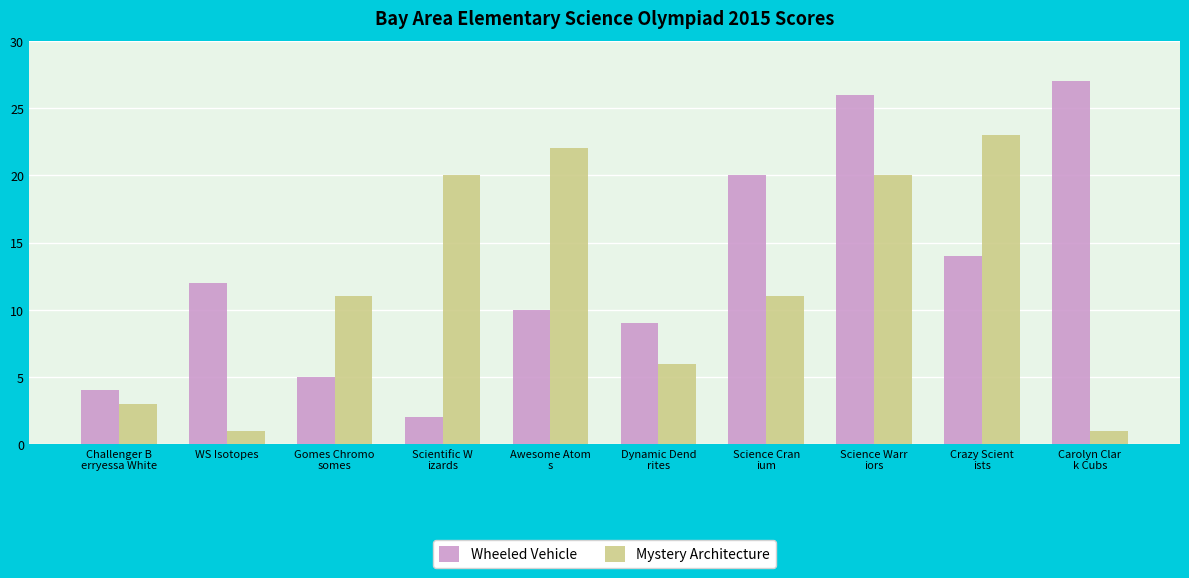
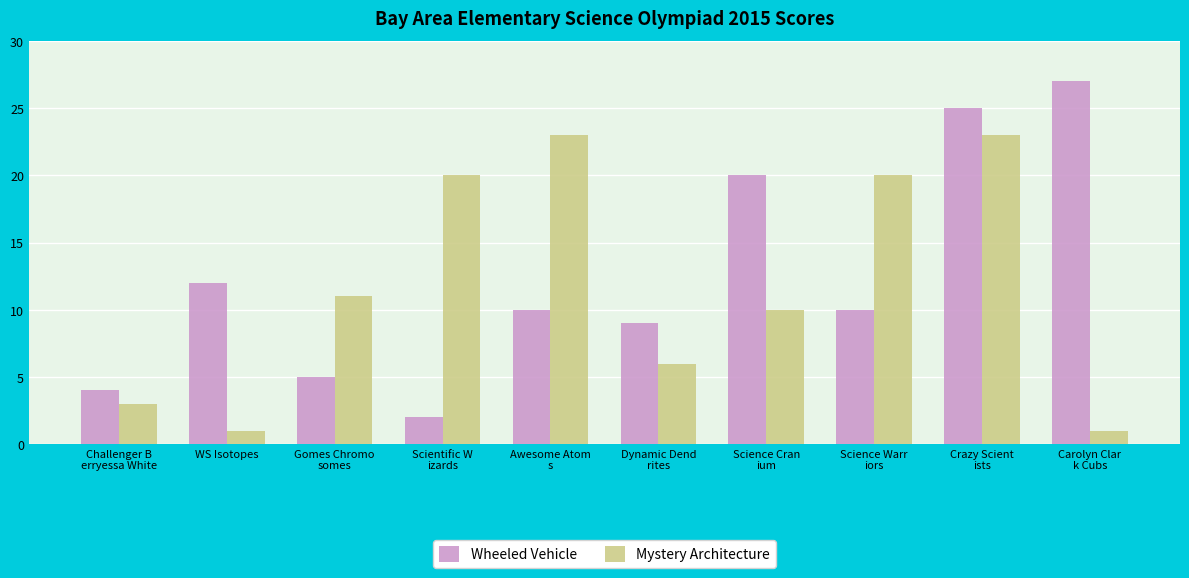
  {
    "Wheeled Vehicle": {
      "Challenger B erryessa White": 4,
      "WS Isotopes": 12,
      "Gomes Chromo somes": 5,
      "Scientific W izards": 2,
      "Awesome Atom s": 10,
      "Dynamic Dend rites": 9,
      "Science Cran ium": 20,
-     "Science Warr iors": 26,
-     "Crazy Scient ists": 14,
+     "Science Warr iors": 10,
+     "Crazy Scient ists": 25,
      "Carolyn Clar k Cubs": 27
    },
    "Mystery Architecture": {
      "Challenger B erryessa White": 3,
      "WS Isotopes": 1,
      "Gomes Chromo somes": 11,
      "Scientific W izards": 20,
-     "Awesome Atom s": 22,
+     "Awesome Atom s": 23,
      "Dynamic Dend rites": 6,
-     "Science Cran ium": 11,
+     "Science Cran ium": 10,
      "Science Warr iors": 20,
      "Crazy Scient ists": 23,
      "Carolyn Clar k Cubs": 1
    }
  }
